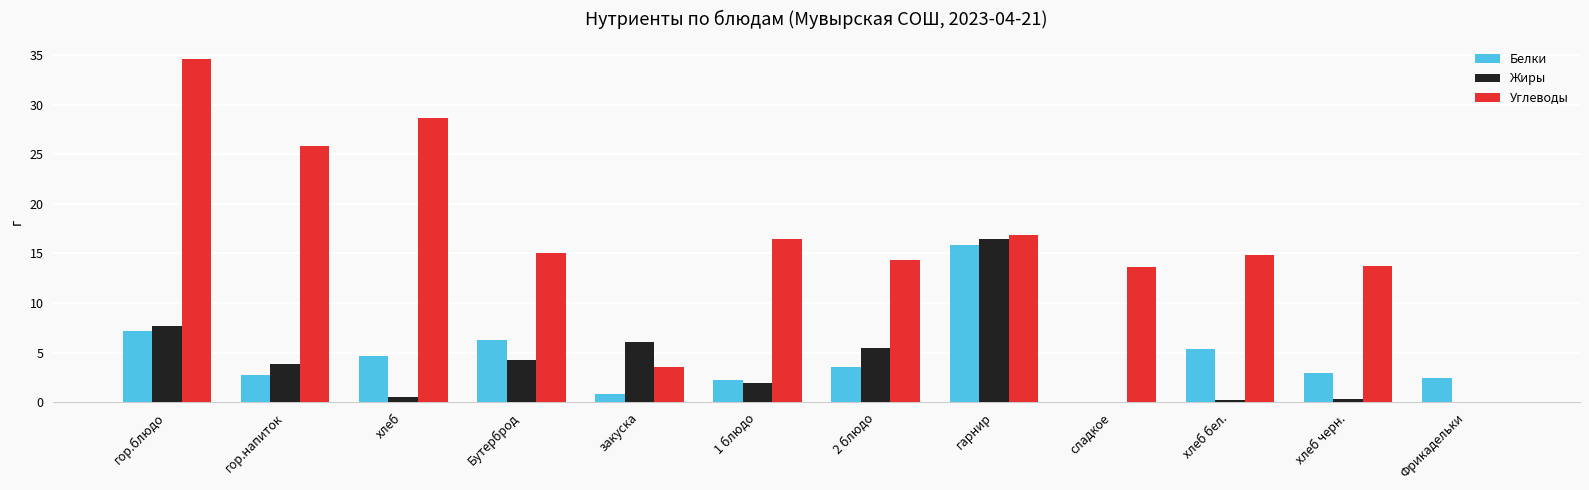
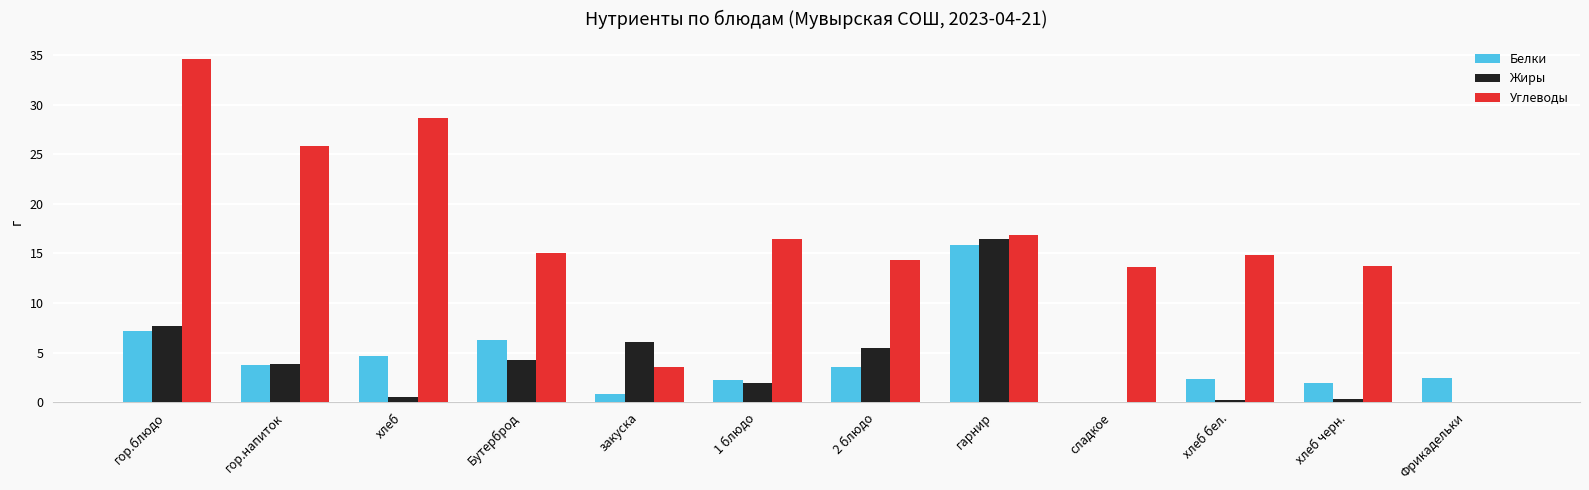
  {
    "Белки": {
      "гор.блюдо": 7,
-     "гор.напиток": 3,
+     "гор.напиток": 4,
      "хлеб": 5,
      "Бутерброд": 6,
      "закуска": 1,
      "1 блюдо": 2,
      "2 блюдо": 4,
      "гарнир": 16,
-     "хлеб бел.": 5,
-     "хлеб черн.": 3,
+     "хлеб бел.": 2,
+     "хлеб черн.": 2,
      "Фрикадельки": 2
    },
    "Жиры": {
      "гор.блюдо": 8,
      "гор.напиток": 4,
      "хлеб": 0,
      "Бутерброд": 4,
      "закуска": 6,
      "1 блюдо": 2,
      "2 блюдо": 5,
      "гарнир": 16,
      "сладкое": 0,
      "хлеб черн.": 0,
      "Фрикадельки": 0
    },
    "Углеводы": {
      "гор.блюдо": 35,
      "гор.напиток": 26,
      "хлеб": 29,
      "Бутерброд": 15,
      "закуска": 4,
      "1 блюдо": 16,
      "2 блюдо": 14,
      "гарнир": 17,
      "сладкое": 14,
      "хлеб бел.": 15,
      "хлеб черн.": 14,
      "Фрикадельки": 0
    }
  }
